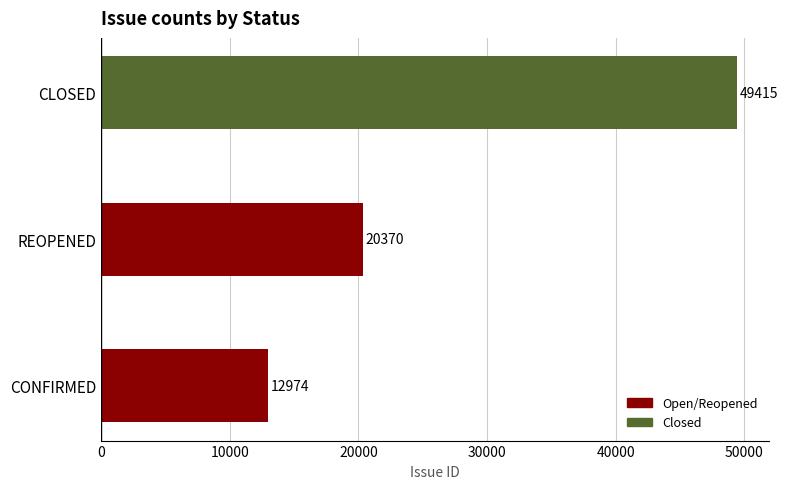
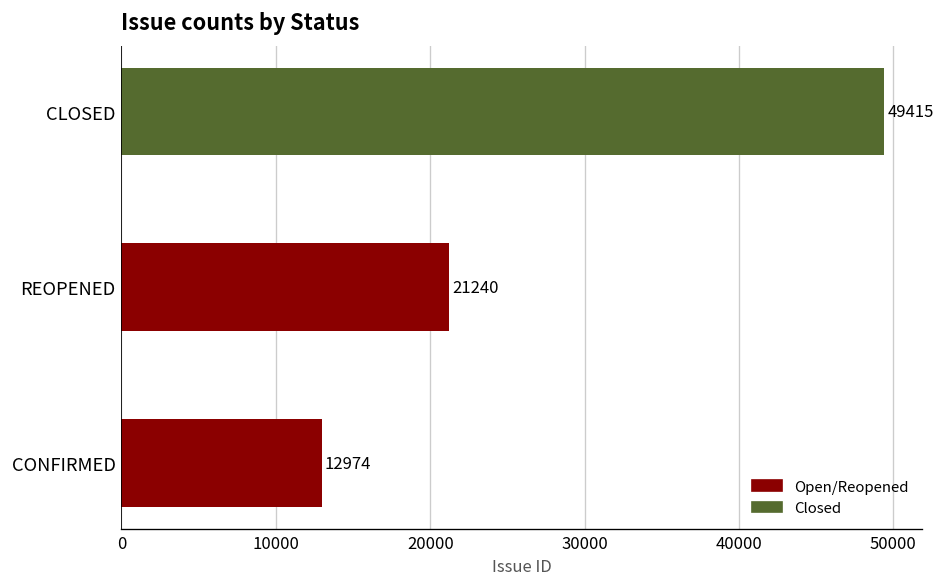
  {
    "CLOSED": 49415,
-   "REOPENED": 20370,
+   "REOPENED": 21240,
    "CONFIRMED": 12974
  }
